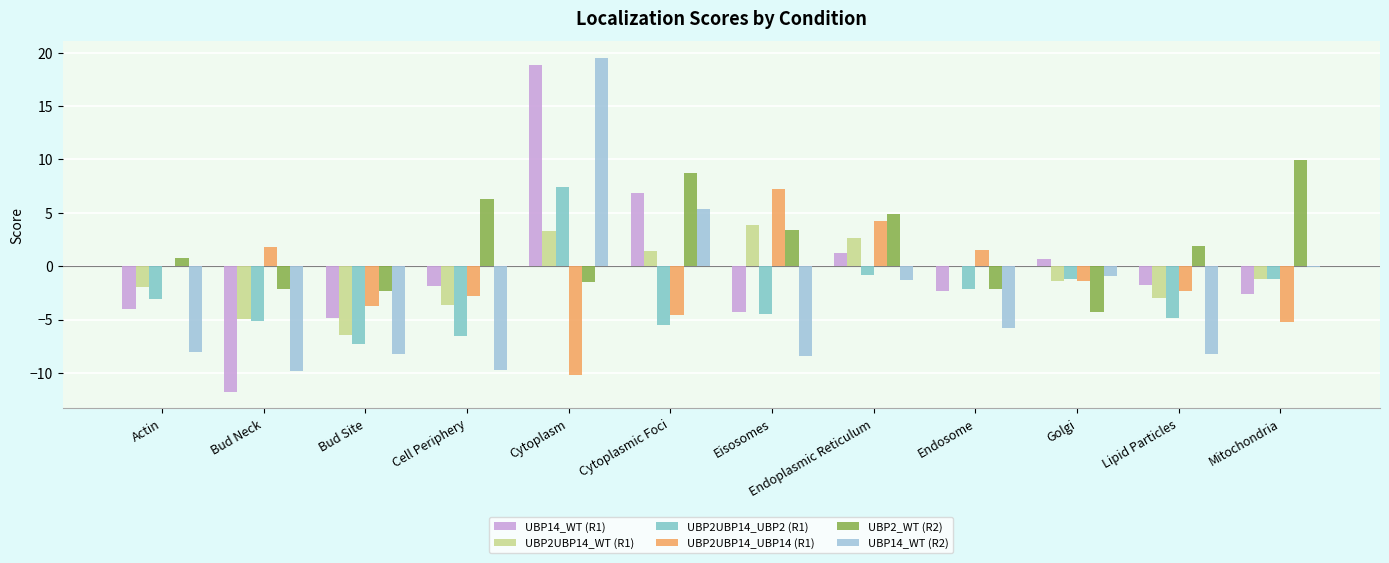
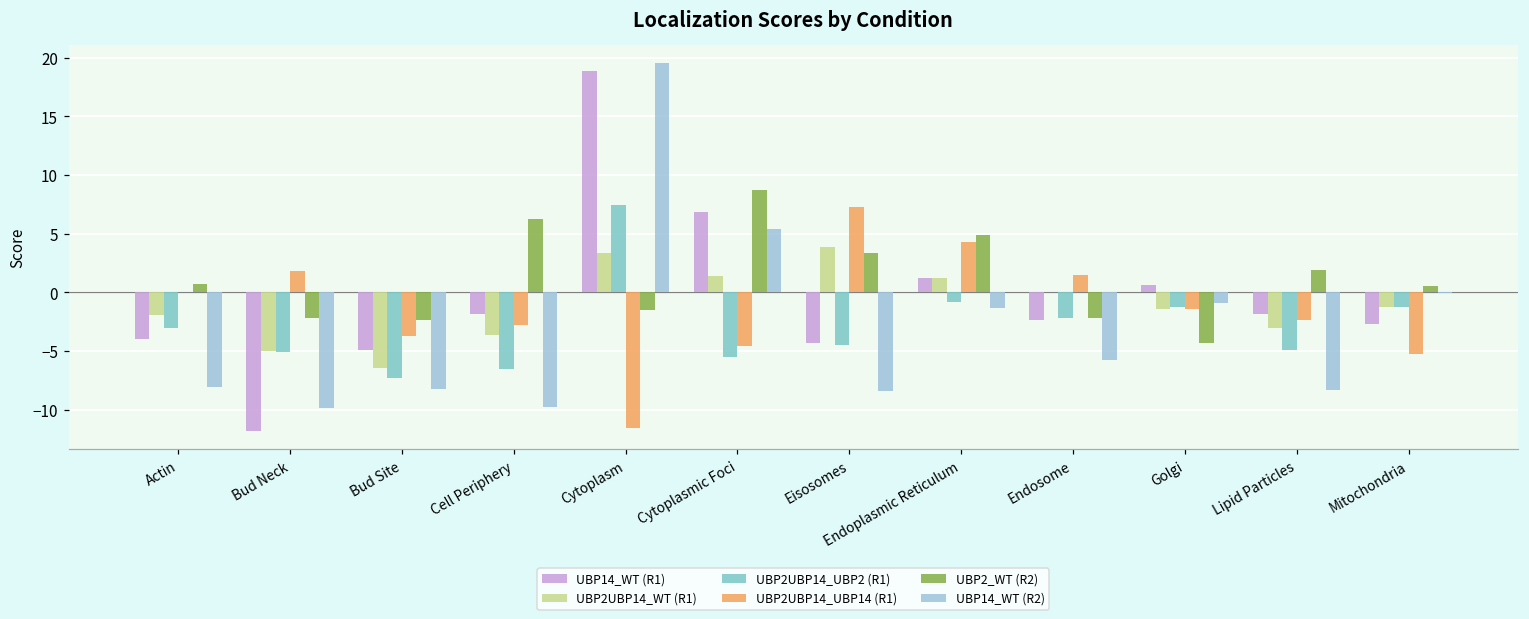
  {
    "UBP2UBP14_WT (R1)": {
      "Actin": -1.9,
      "Bud Neck": -5.0,
      "Bud Site": -6.5,
      "Cell Periphery": -3.7,
      "Cytoplasm": 3.3,
      "Cytoplasmic Foci": 1.4,
      "Eisosomes": 3.8,
-     "Endoplasmic Reticulum": 2.7,
+     "Endoplasmic Reticulum": 1.2,
      "Golgi": -1.4,
      "Lipid Particles": -3.0,
      "Mitochondria": -1.2
    },
    "UBP2UBP14_UBP14 (R1)": {
      "Bud Neck": 1.8,
      "Bud Site": -3.7,
      "Cell Periphery": -2.8,
-     "Cytoplasm": -10.2,
+     "Cytoplasm": -11.6,
      "Cytoplasmic Foci": -4.6,
      "Eisosomes": 7.2,
      "Endoplasmic Reticulum": 4.3,
      "Endosome": 1.5,
      "Golgi": -1.4,
      "Lipid Particles": -2.3,
      "Mitochondria": -5.2
    },
    "UBP2_WT (R2)": {
      "Actin": 0.7,
      "Bud Neck": -2.2,
      "Bud Site": -2.3,
      "Cell Periphery": 6.3,
      "Cytoplasm": -1.5,
      "Cytoplasmic Foci": 8.7,
      "Eisosomes": 3.4,
      "Endoplasmic Reticulum": 4.9,
      "Endosome": -2.2,
      "Golgi": -4.3,
      "Lipid Particles": 1.9,
-     "Mitochondria": 9.9
+     "Mitochondria": 0.6
    }
  }
